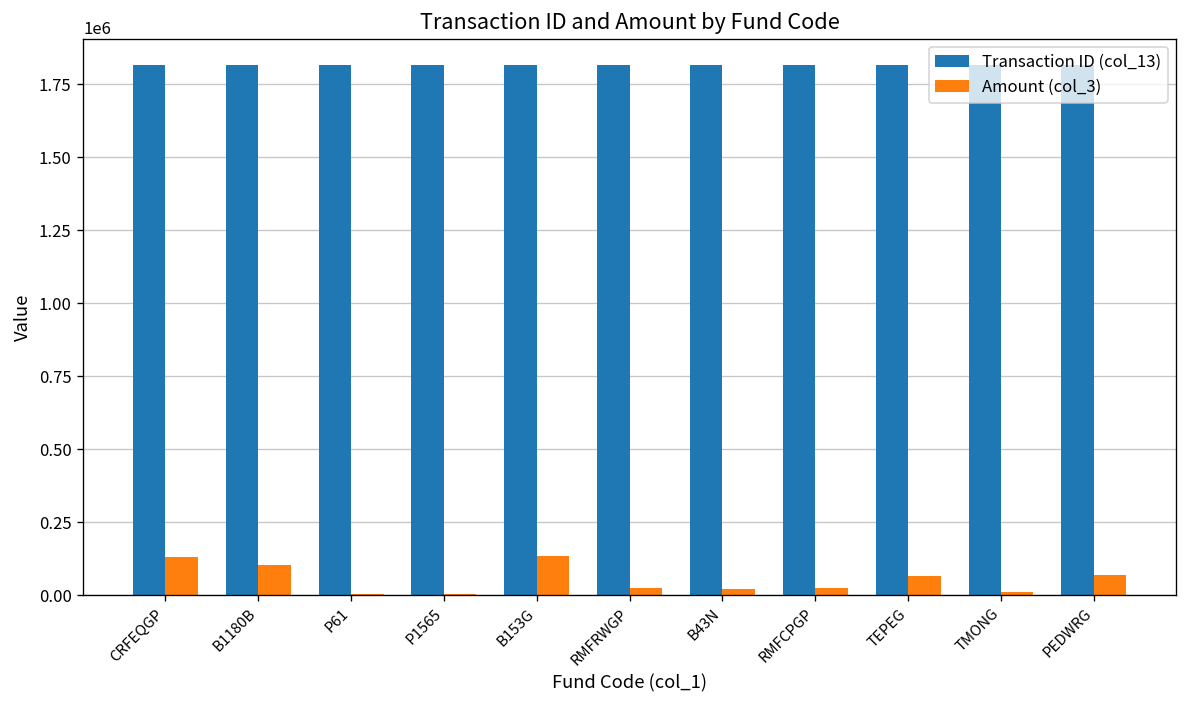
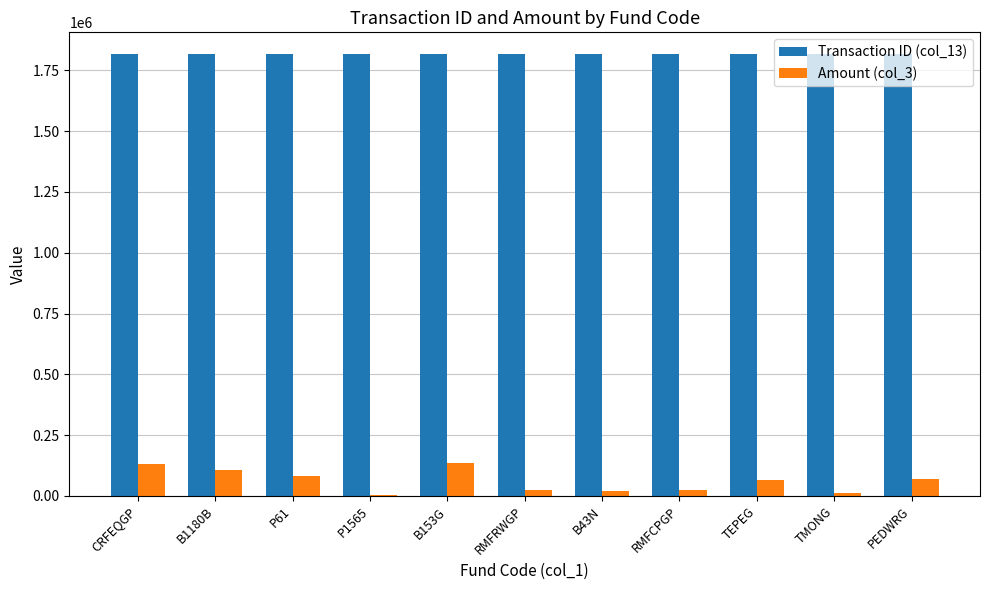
  {
    "Transaction ID (col_13)": {
      "CRFEQGP": 1820000,
      "B1180B": 1820000,
      "P61": 1820000,
      "P1565": 1820000,
      "B153G": 1820000,
      "RMFRWGP": 1820000,
      "B43N": 1820000,
      "RMFCPGP": 1820000,
      "TEPEG": 1820000
    },
    "Amount (col_3)": {
      "CRFEQGP": 130000,
      "B1180B": 100000,
-     "P61": 10000,
+     "P61": 80000,
      "B153G": 130000,
      "RMFRWGP": 30000,
      "B43N": 20000,
      "RMFCPGP": 30000,
      "TEPEG": 60000,
      "PEDWRG": 70000
    }
  }
